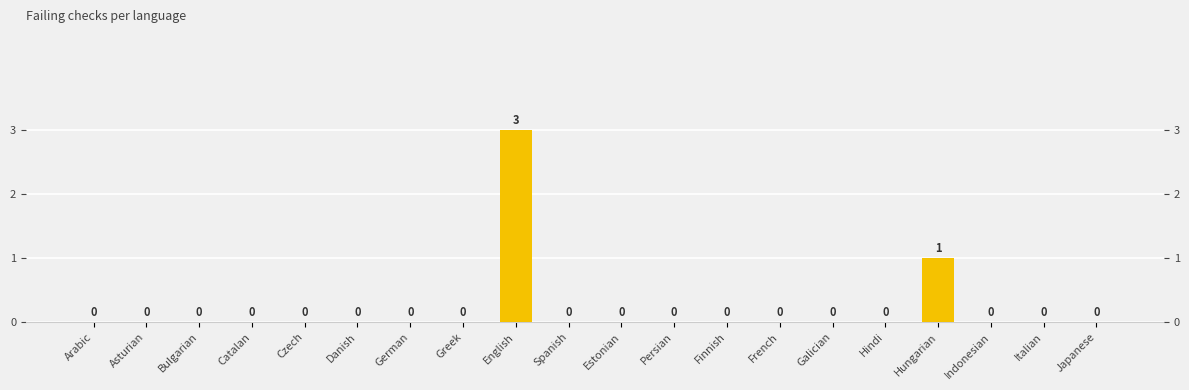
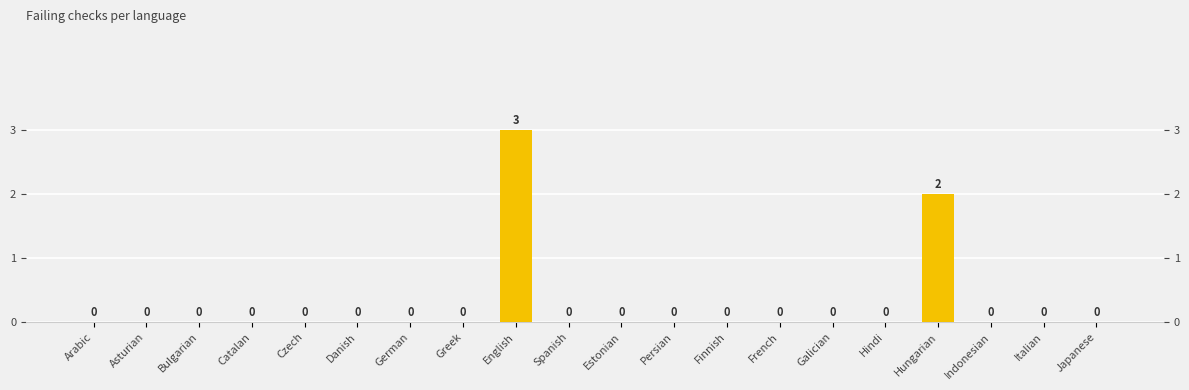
  {
    "Arabic": 0,
    "Asturian": 0,
    "Bulgarian": 0,
    "Catalan": 0,
    "Czech": 0,
    "Danish": 0,
    "German": 0,
    "Greek": 0,
    "English": 3,
    "Spanish": 0,
    "Estonian": 0,
    "Persian": 0,
    "Finnish": 0,
    "French": 0,
    "Galician": 0,
    "Hindi": 0,
-   "Hungarian": 1,
+   "Hungarian": 2,
    "Indonesian": 0,
    "Italian": 0,
    "Japanese": 0
  }
